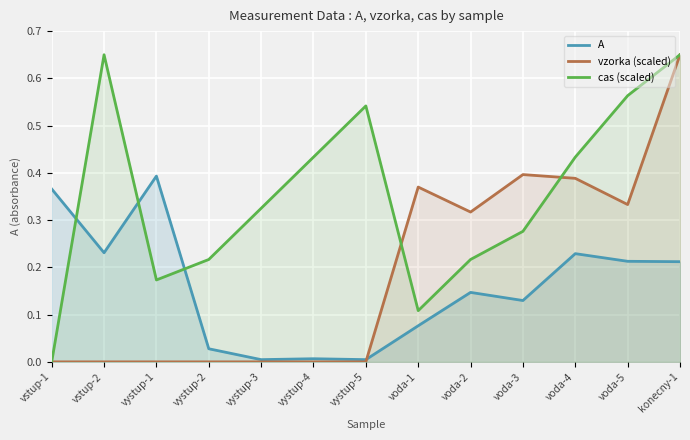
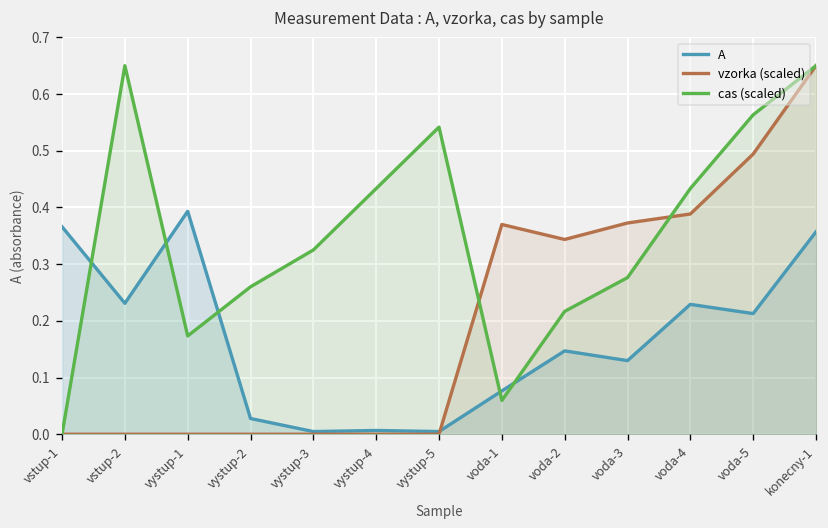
  {
    "A": {
      "vstup-1": 0.37,
      "vstup-2": 0.23,
      "vystup-1": 0.39,
      "vystup-2": 0.03,
      "vystup-4": 0.01,
      "voda-1": 0.08,
      "voda-2": 0.15,
      "voda-3": 0.13,
      "voda-4": 0.23,
      "voda-5": 0.21,
-     "konecny-1": 0.21
+     "konecny-1": 0.36
    },
    "vzorka (scaled)": {
      "vstup-2": 0.00,
      "vystup-1": 0.00,
      "vystup-2": 0.00,
      "vystup-4": 0.00,
      "voda-1": 0.37,
-     "voda-2": 0.32,
-     "voda-3": 0.40,
+     "voda-2": 0.34,
+     "voda-3": 0.37,
      "voda-4": 0.39,
-     "voda-5": 0.33
+     "voda-5": 0.49
    },
    "cas (scaled)": {
      "vstup-2": 0.65,
      "vystup-1": 0.17,
-     "vystup-2": 0.22,
+     "vystup-2": 0.26,
      "vystup-3": 0.33,
      "vystup-4": 0.43,
      "vystup-5": 0.54,
-     "voda-1": 0.11,
+     "voda-1": 0.06,
      "voda-2": 0.22,
      "voda-3": 0.28,
      "voda-4": 0.43,
      "voda-5": 0.56
    }
  }
